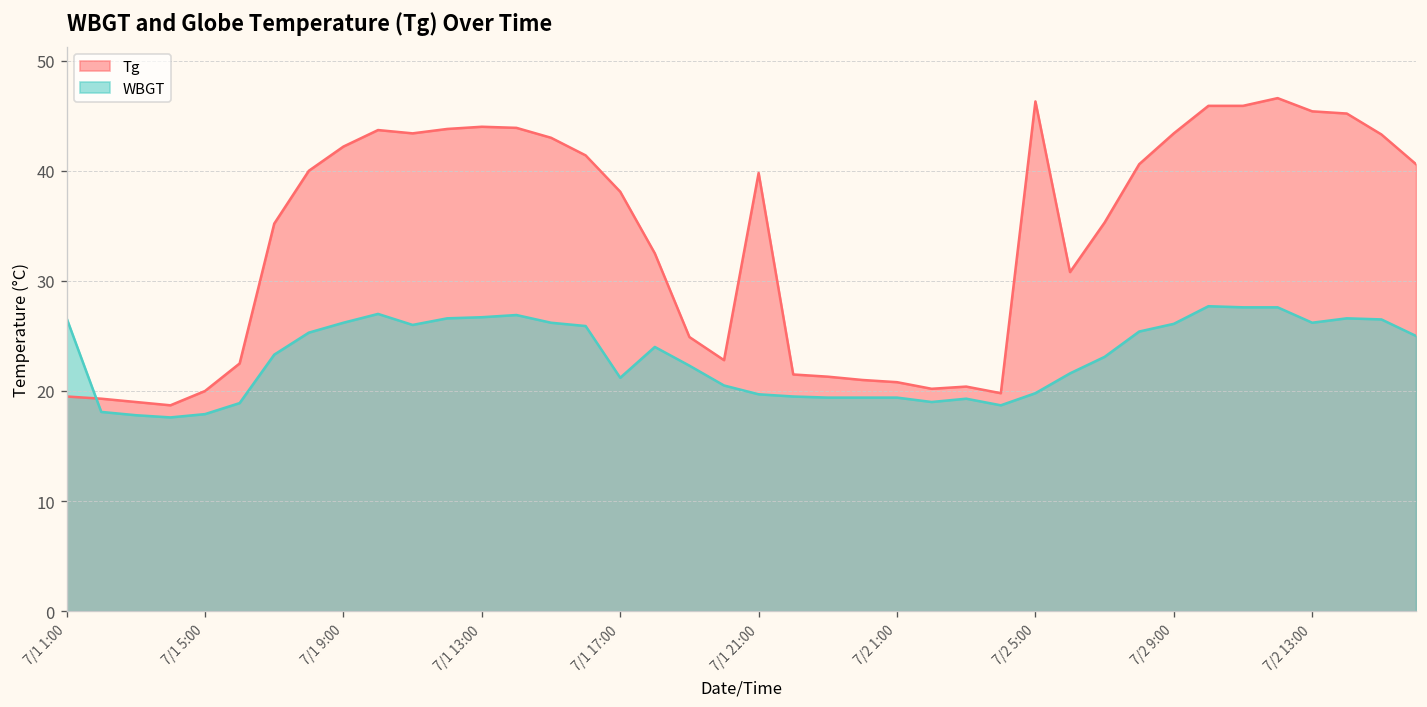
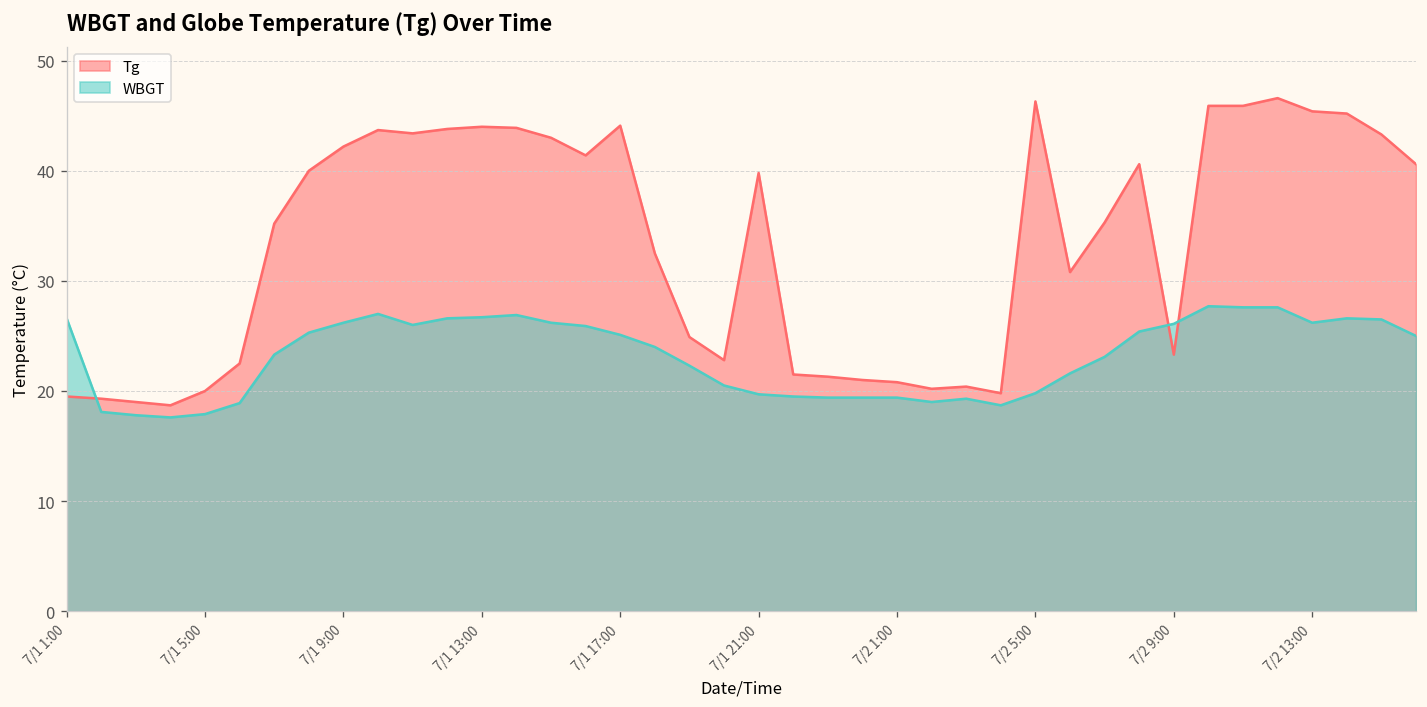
  {
    "Tg": {
      "7/1 1:00": 20,
      "7/1 5:00": 20,
      "7/1 9:00": 42,
      "7/1 13:00": 44,
-     "7/1 17:00": 38,
+     "7/1 17:00": 44,
      "7/1 21:00": 40,
      "7/2 1:00": 21,
      "7/2 5:00": 46,
-     "7/2 9:00": 43,
+     "7/2 9:00": 23,
      "7/2 13:00": 45
    },
    "WBGT": {
      "7/1 1:00": 27,
      "7/1 5:00": 18,
      "7/1 9:00": 26,
      "7/1 13:00": 27,
-     "7/1 17:00": 21,
+     "7/1 17:00": 25,
      "7/1 21:00": 20,
      "7/2 1:00": 19,
      "7/2 5:00": 20,
      "7/2 9:00": 26,
      "7/2 13:00": 26
    }
  }
